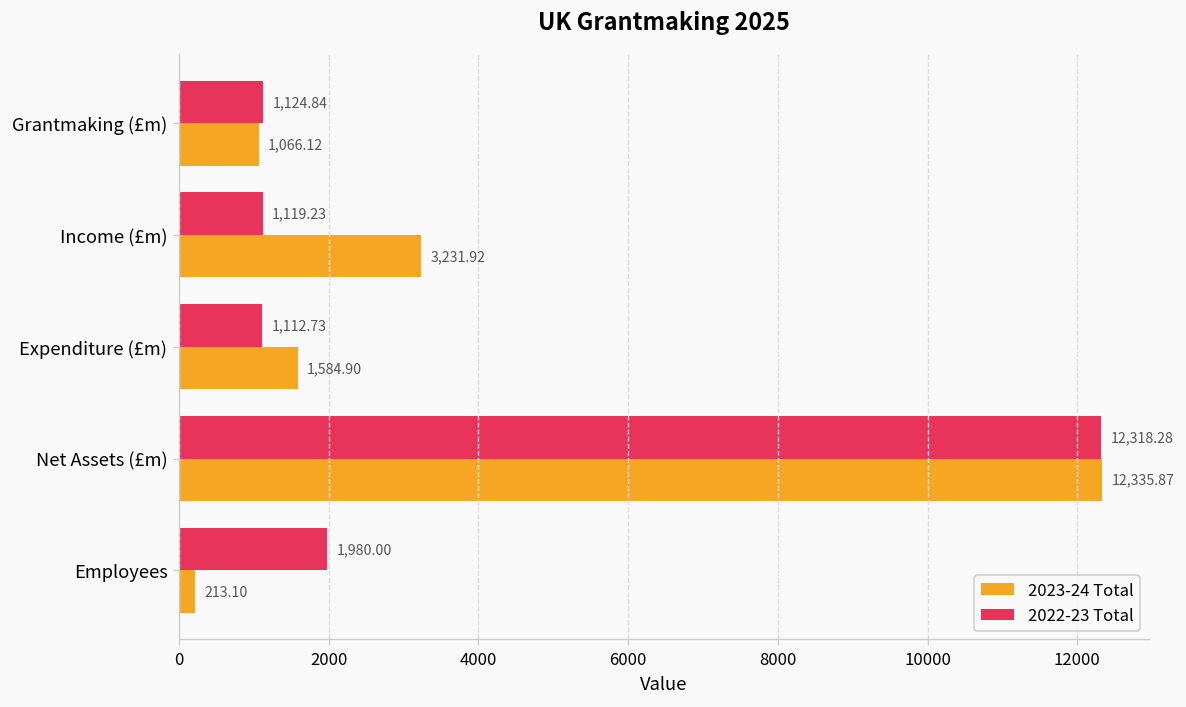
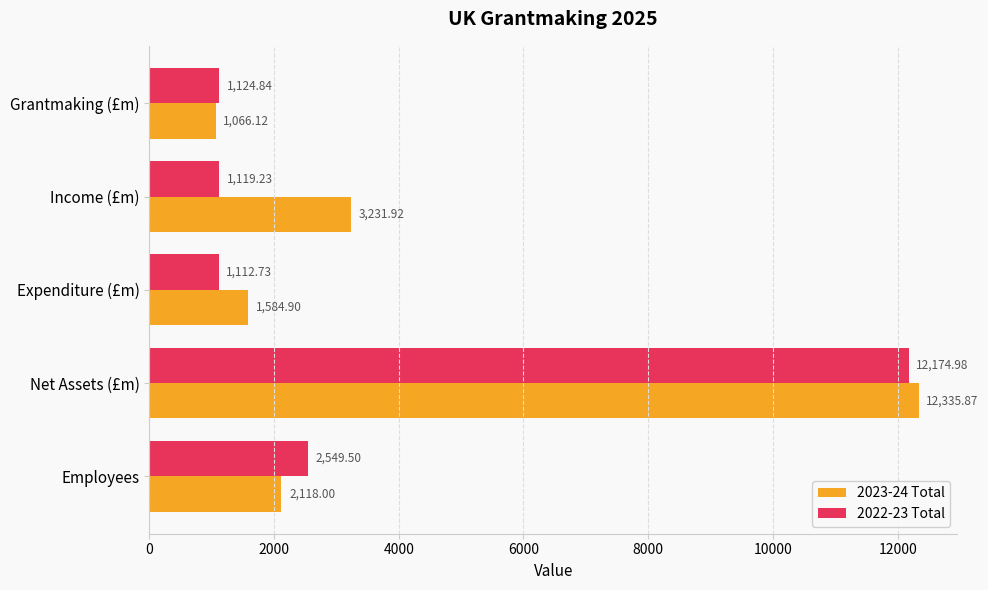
  {
    "2023-24 Total": {
      "Grantmaking (£m)": "1,066.12",
      "Income (£m)": "3,231.92",
      "Expenditure (£m)": "1,584.90",
      "Net Assets (£m)": "12,335.87",
-     "Employees": "213.10"
+     "Employees": "2,118.00"
    },
    "2022-23 Total": {
      "Grantmaking (£m)": "1,124.84",
      "Income (£m)": "1,119.23",
      "Expenditure (£m)": "1,112.73",
-     "Net Assets (£m)": "12,318.28",
-     "Employees": "1,980.00"
+     "Net Assets (£m)": "12,174.98",
+     "Employees": "2,549.50"
    }
  }
